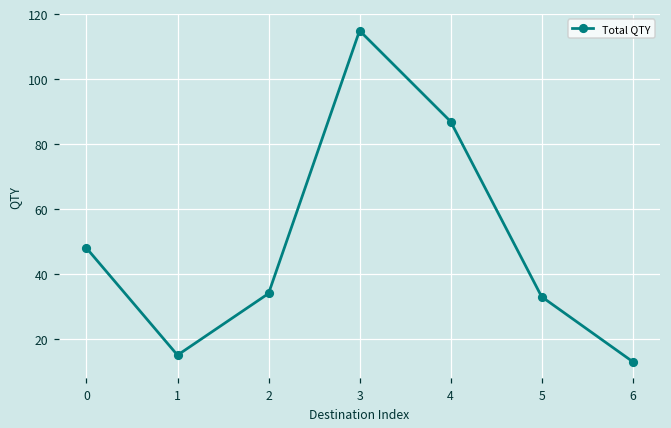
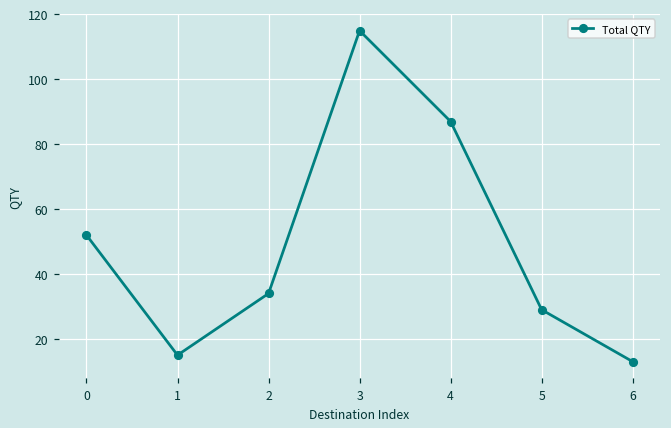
  {
-   "0": 48,
+   "0": 52,
    "1": 15,
    "2": 34,
    "3": 115,
    "4": 87,
-   "5": 33,
+   "5": 29,
    "6": 13
  }
